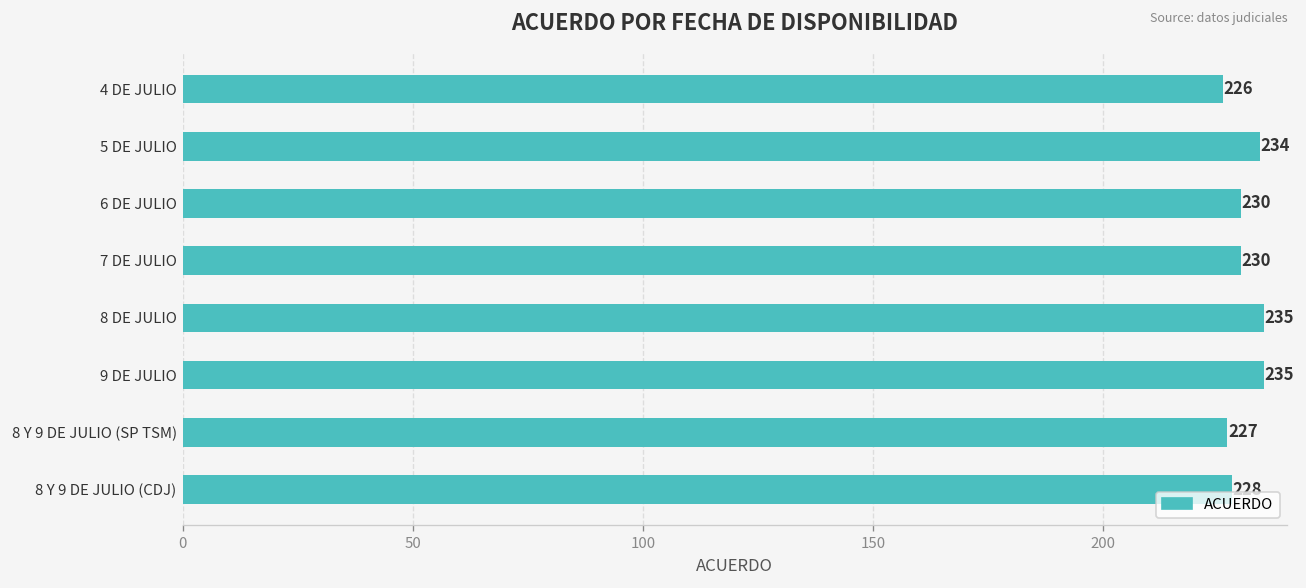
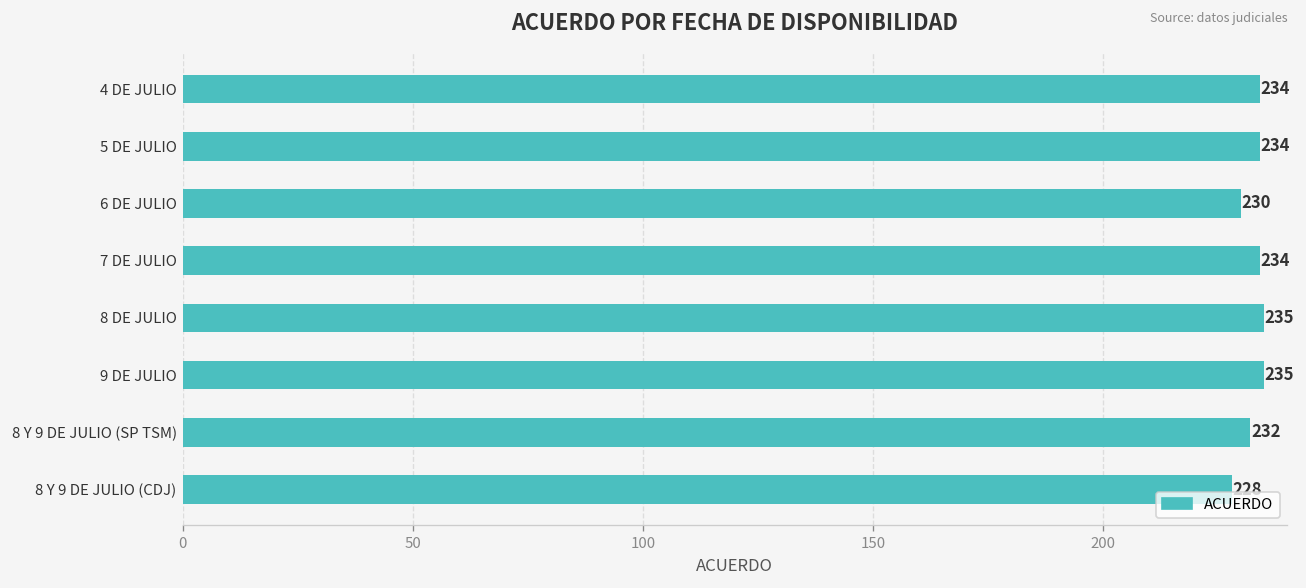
  {
-   "4 DE JULIO": 226,
+   "4 DE JULIO": 234,
    "5 DE JULIO": 234,
    "6 DE JULIO": 230,
-   "7 DE JULIO": 230,
+   "7 DE JULIO": 234,
    "8 DE JULIO": 235,
    "9 DE JULIO": 235,
-   "8 Y 9 DE JULIO (SP TSM)": 227
+   "8 Y 9 DE JULIO (SP TSM)": 232
  }
